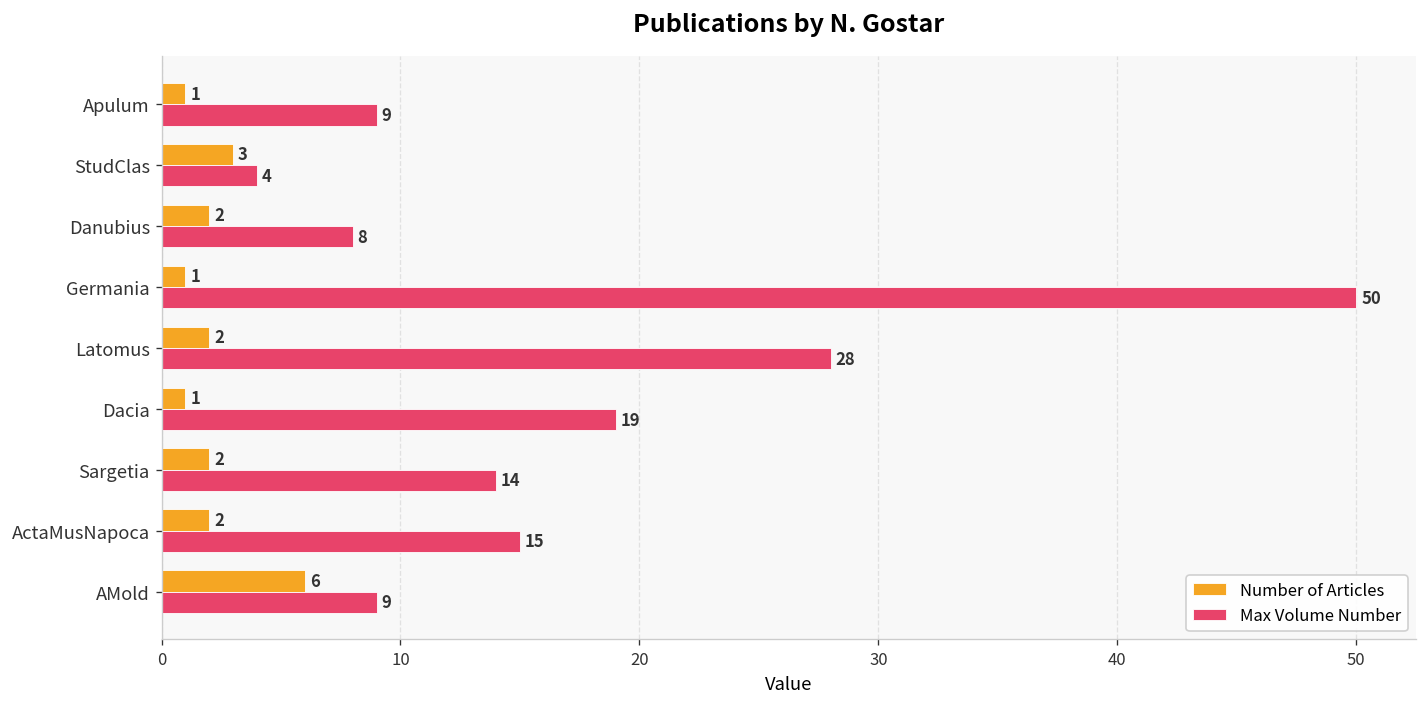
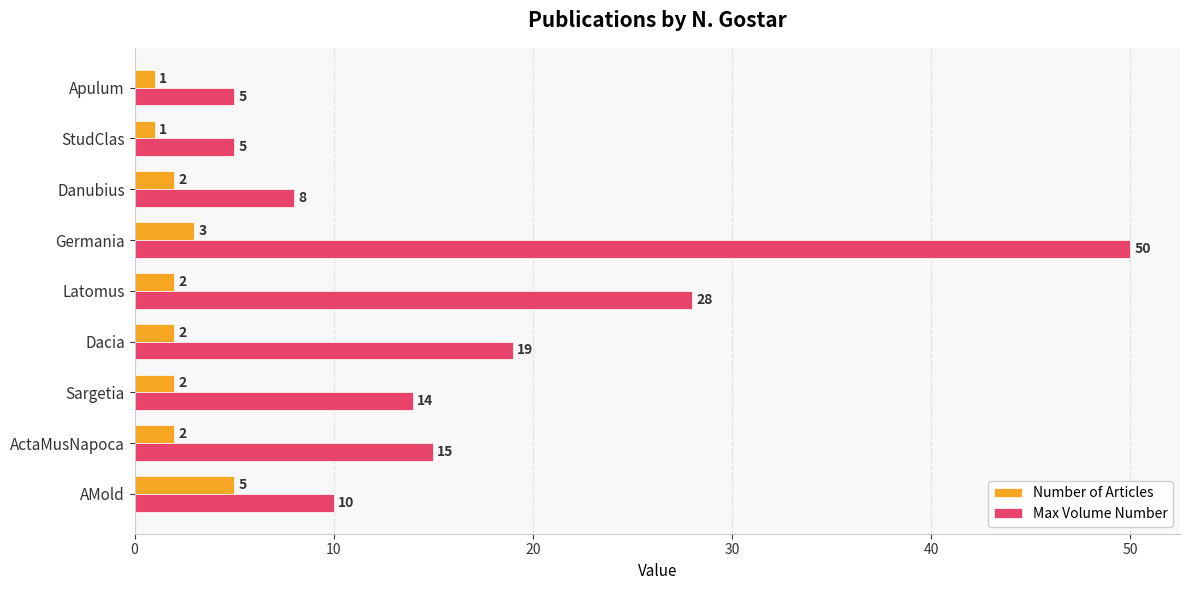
  {
    "Number of Articles": {
      "Apulum": 1,
-     "StudClas": 3,
+     "StudClas": 1,
      "Danubius": 2,
-     "Germania": 1,
+     "Germania": 3,
      "Latomus": 2,
-     "Dacia": 1,
+     "Dacia": 2,
      "Sargetia": 2,
      "ActaMusNapoca": 2,
-     "AMold": 6
+     "AMold": 5
    },
    "Max Volume Number": {
-     "Apulum": 9,
-     "StudClas": 4,
+     "Apulum": 5,
+     "StudClas": 5,
      "Danubius": 8,
      "Germania": 50,
      "Latomus": 28,
      "Dacia": 19,
      "Sargetia": 14,
      "ActaMusNapoca": 15,
-     "AMold": 9
+     "AMold": 10
    }
  }
